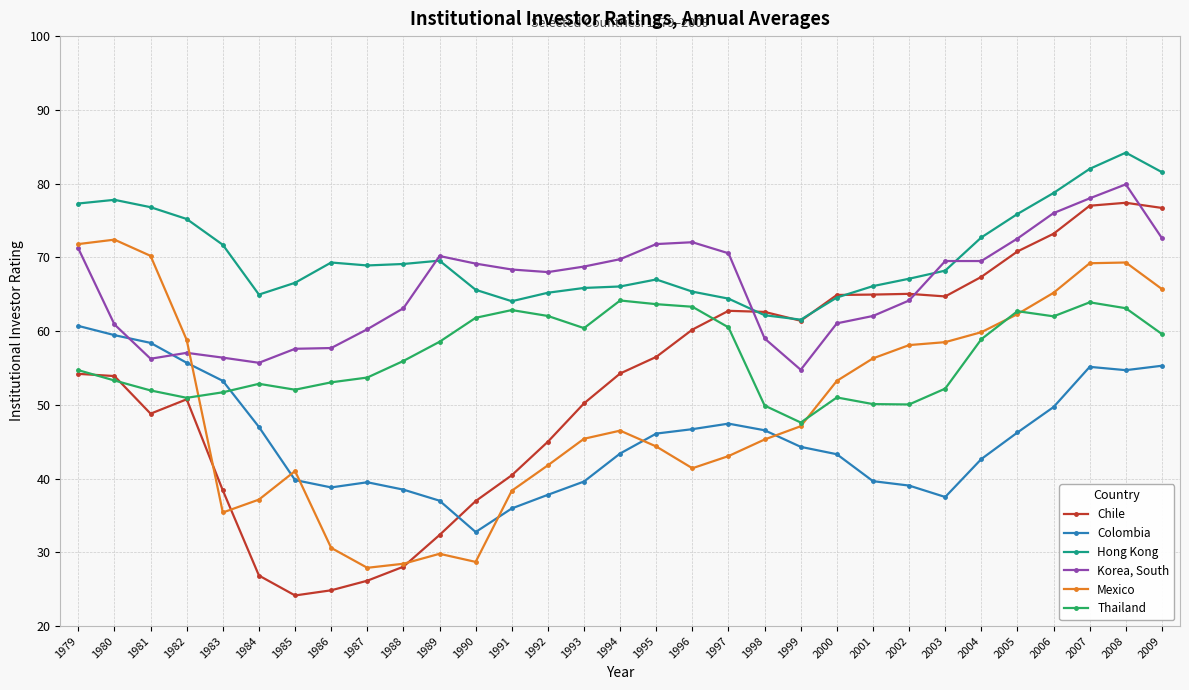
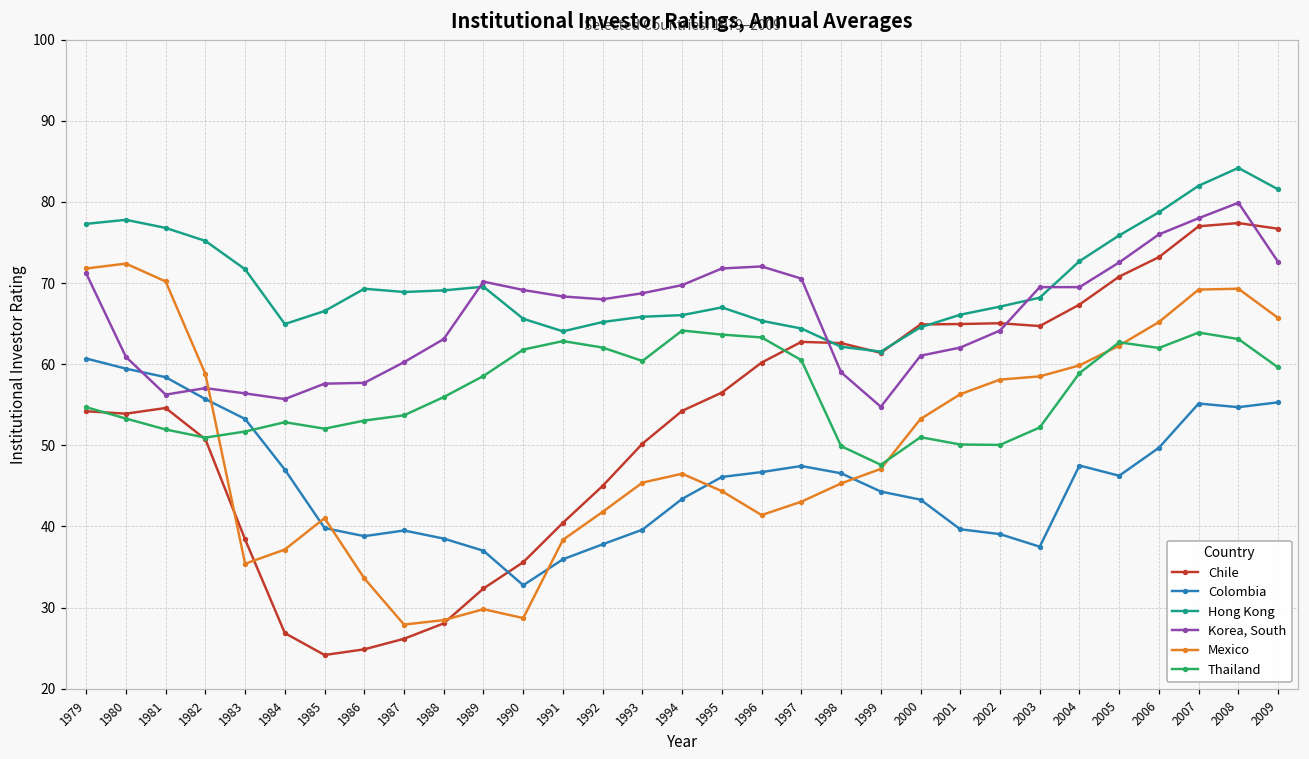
  {
    "Chile": {
      "1979": 54,
      "1980": 54,
-     "1981": 49,
+     "1981": 55,
      "1983": 38,
      "1984": 27,
      "1985": 24,
      "1986": 25,
      "1987": 26,
      "1988": 28,
      "1989": 32,
-     "1990": 37,
+     "1990": 36,
      "1991": 40,
      "1992": 45,
      "1993": 50,
      "1994": 54,
      "1995": 57,
      "1996": 60,
      "1997": 63,
      "1998": 63,
      "2001": 65,
      "2002": 65,
      "2003": 65,
      "2004": 67,
      "2005": 71,
      "2006": 73,
      "2007": 77,
      "2008": 77,
      "2009": 77
    },
    "Colombia": {
      "1979": 61,
      "1980": 59,
      "1981": 58,
      "1982": 56,
      "1983": 53,
      "1984": 47,
      "1985": 40,
      "1986": 39,
      "1987": 40,
      "1988": 39,
      "1989": 37,
      "1990": 33,
      "1991": 36,
      "1992": 38,
      "1993": 40,
      "1994": 43,
      "1995": 46,
      "1996": 47,
      "1997": 47,
      "1998": 47,
      "1999": 44,
      "2000": 43,
      "2001": 40,
      "2002": 39,
      "2003": 38,
-     "2004": 43,
+     "2004": 48,
      "2005": 46,
      "2006": 50,
      "2007": 55,
      "2008": 55,
      "2009": 55
    },
    "Korea, South": {
      "1979": 71,
      "1980": 61,
      "1981": 56,
      "1982": 57,
      "1983": 56,
      "1984": 56,
      "1985": 58,
      "1986": 58,
      "1987": 60,
      "1988": 63,
      "1989": 70,
      "1990": 69,
      "1991": 68,
      "1992": 68,
      "1993": 69,
      "1994": 70,
      "1995": 72,
      "1996": 72,
      "1997": 71,
      "1998": 59,
      "1999": 55,
      "2000": 61,
      "2001": 62,
      "2002": 64,
      "2003": 70,
      "2004": 70,
      "2005": 73,
      "2006": 76,
      "2007": 78,
      "2008": 80,
      "2009": 73
    },
    "Mexico": {
      "1979": 72,
      "1980": 72,
      "1981": 70,
      "1982": 59,
      "1983": 35,
      "1984": 37,
      "1985": 41,
-     "1986": 31,
+     "1986": 34,
      "1987": 28,
      "1988": 28,
      "1989": 30,
      "1990": 29,
      "1991": 38,
      "1992": 42,
      "1993": 45,
      "1994": 47,
      "1995": 44,
      "1996": 41,
      "1997": 43,
      "1998": 45,
      "1999": 47,
      "2000": 53,
      "2001": 56,
      "2002": 58,
      "2003": 59,
      "2004": 60,
      "2005": 62,
      "2006": 65,
      "2007": 69,
      "2008": 69,
      "2009": 66
    }
  }
